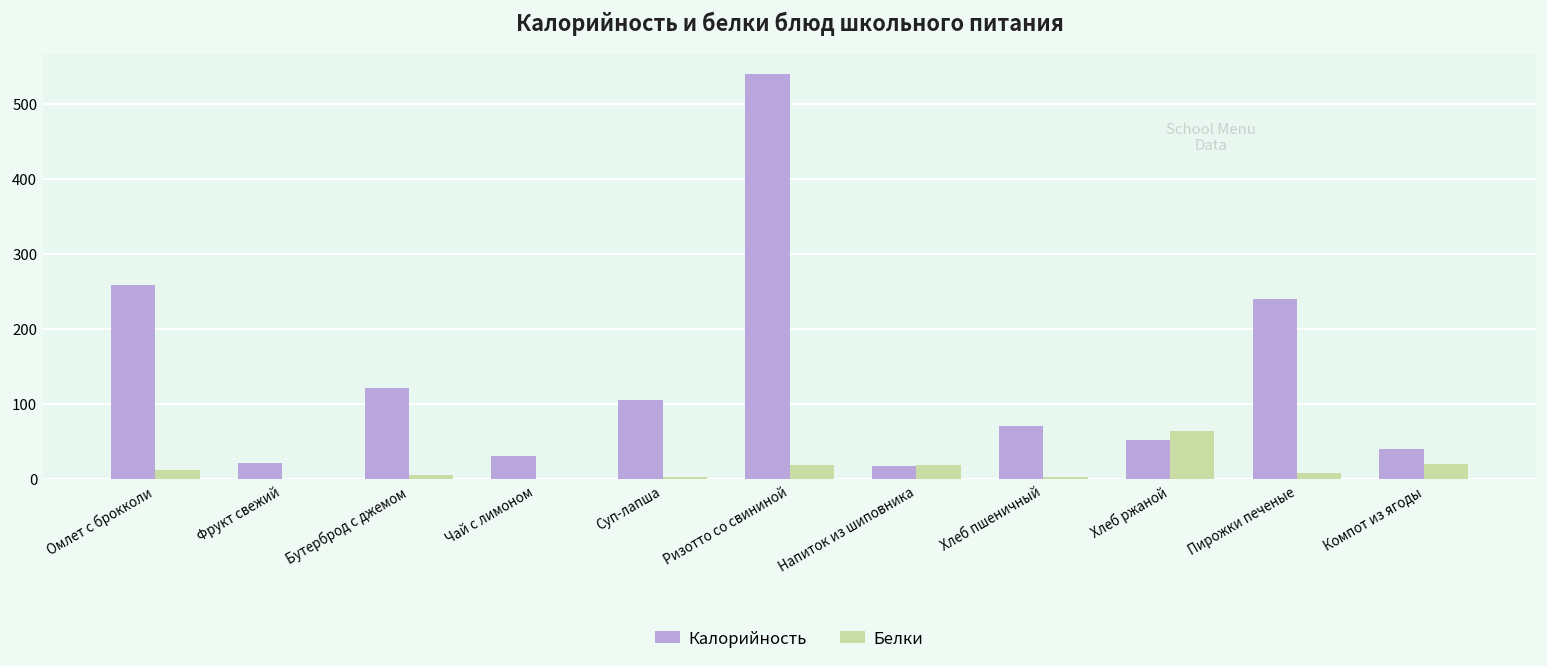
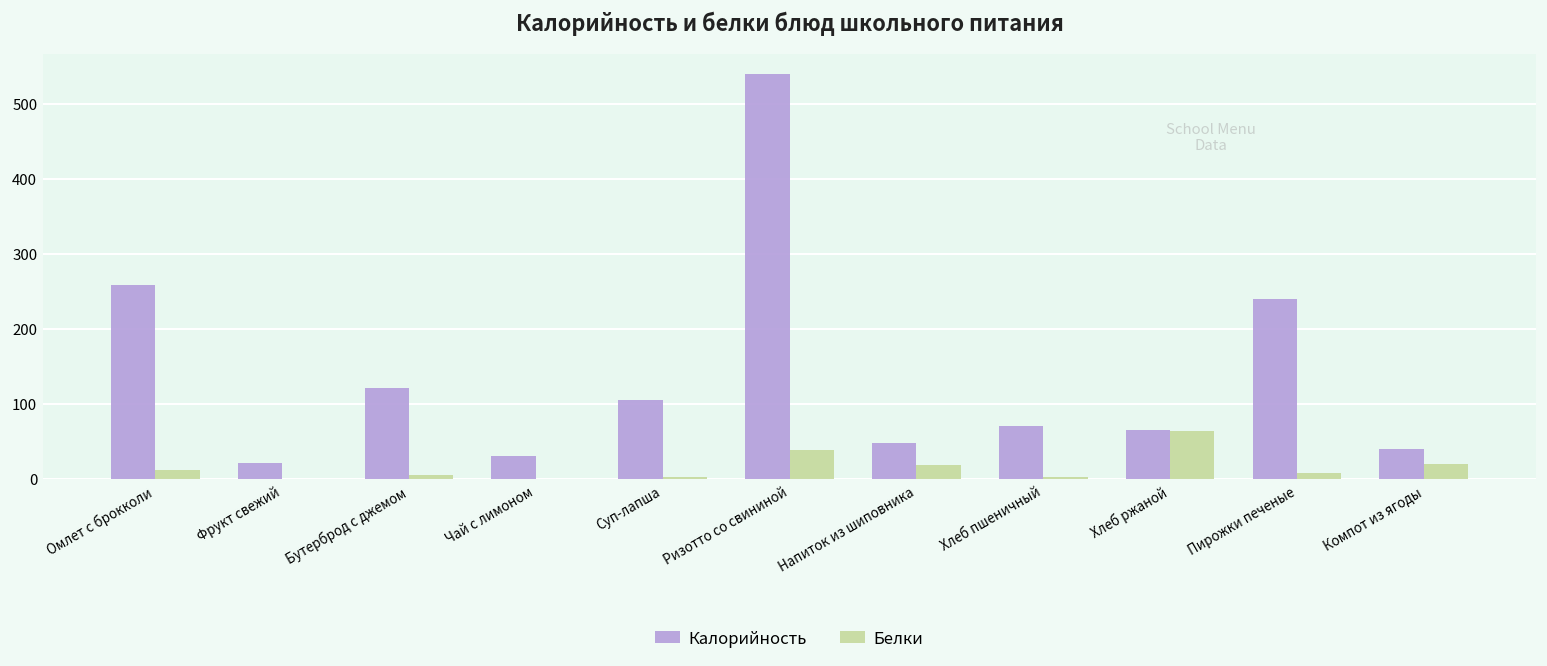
  {
    "Калорийность": {
      "Омлет с брокколи": 260,
      "Фрукт свежий": 20,
      "Бутерброд с джемом": 120,
      "Чай с лимоном": 30,
      "Суп-лапша": 110,
      "Ризотто со свининой": 540,
-     "Напиток из шиповника": 20,
+     "Напиток из шиповника": 50,
      "Хлеб пшеничный": 70,
-     "Хлеб ржаной": 50,
+     "Хлеб ржаной": 70,
      "Пирожки печеные": 240,
      "Компот из ягоды": 40
    },
    "Белки": {
      "Омлет с брокколи": 10,
      "Бутерброд с джемом": 0,
-     "Ризотто со свининой": 20,
+     "Ризотто со свининой": 40,
      "Напиток из шиповника": 20,
      "Хлеб ржаной": 60,
      "Пирожки печеные": 10,
      "Компот из ягоды": 20
    }
  }
